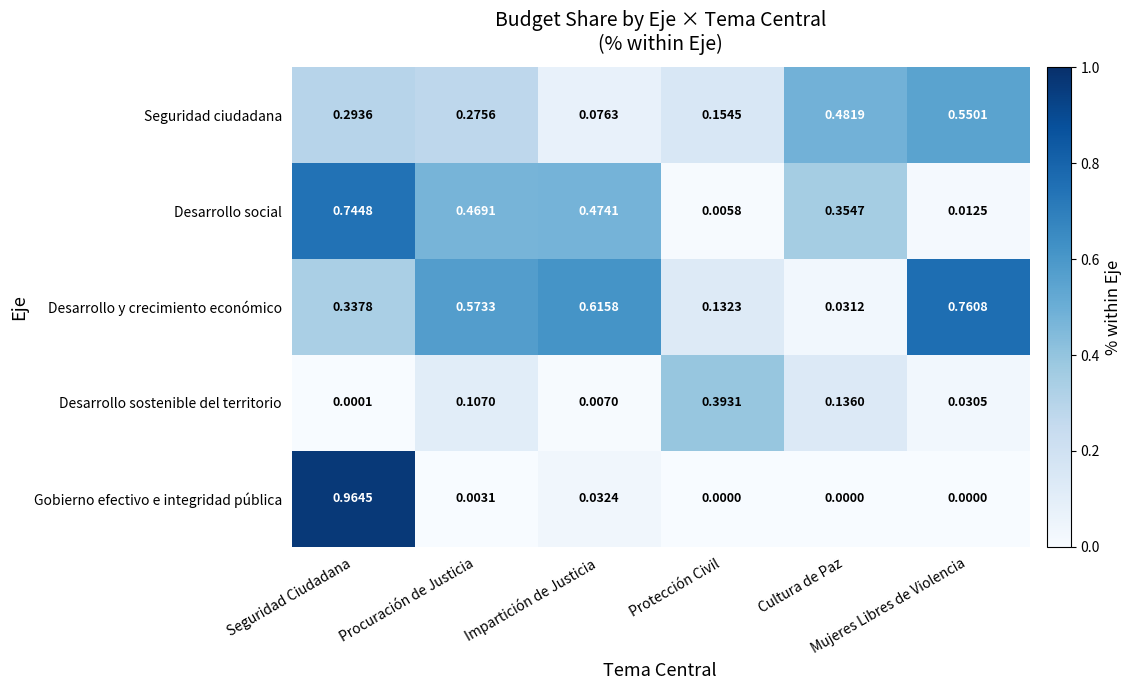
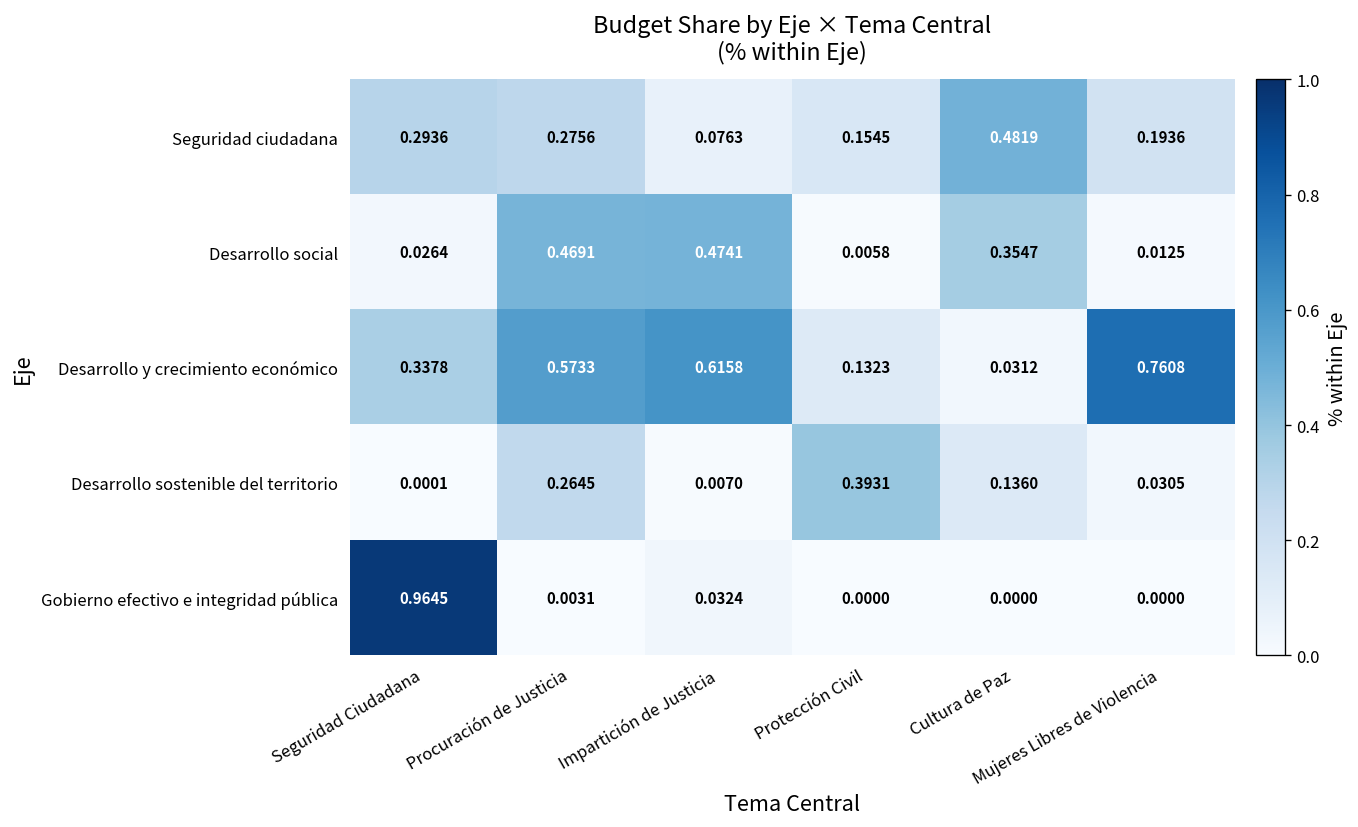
  {
    "Seguridad ciudadana": {
      "Seguridad Ciudadana": 0.2936,
      "Procuración de Justicia": 0.2756,
      "Impartición de Justicia": 0.0763,
      "Protección Civil": 0.1545,
      "Cultura de Paz": 0.4819,
-     "Mujeres Libres de Violencia": 0.5501
+     "Mujeres Libres de Violencia": 0.1936
    },
    "Desarrollo social": {
-     "Seguridad Ciudadana": 0.7448,
+     "Seguridad Ciudadana": 0.0264,
      "Procuración de Justicia": 0.4691,
      "Impartición de Justicia": 0.4741,
      "Protección Civil": 0.0058,
      "Cultura de Paz": 0.3547,
      "Mujeres Libres de Violencia": 0.0125
    },
    "Desarrollo y crecimiento económico": {
      "Seguridad Ciudadana": 0.3378,
      "Procuración de Justicia": 0.5733,
      "Impartición de Justicia": 0.6158,
      "Protección Civil": 0.1323,
      "Cultura de Paz": 0.0312,
      "Mujeres Libres de Violencia": 0.7608
    },
    "Desarrollo sostenible del territorio": {
      "Seguridad Ciudadana": 0.0001,
-     "Procuración de Justicia": 0.1070,
+     "Procuración de Justicia": 0.2645,
      "Impartición de Justicia": 0.0070,
      "Protección Civil": 0.3931,
      "Cultura de Paz": 0.1360,
      "Mujeres Libres de Violencia": 0.0305
    },
    "Gobierno efectivo e integridad pública": {
      "Seguridad Ciudadana": 0.9645,
      "Procuración de Justicia": 0.0031,
      "Impartición de Justicia": 0.0324,
      "Protección Civil": 0.0000,
      "Cultura de Paz": 0.0000,
      "Mujeres Libres de Violencia": 0.0000
    }
  }
